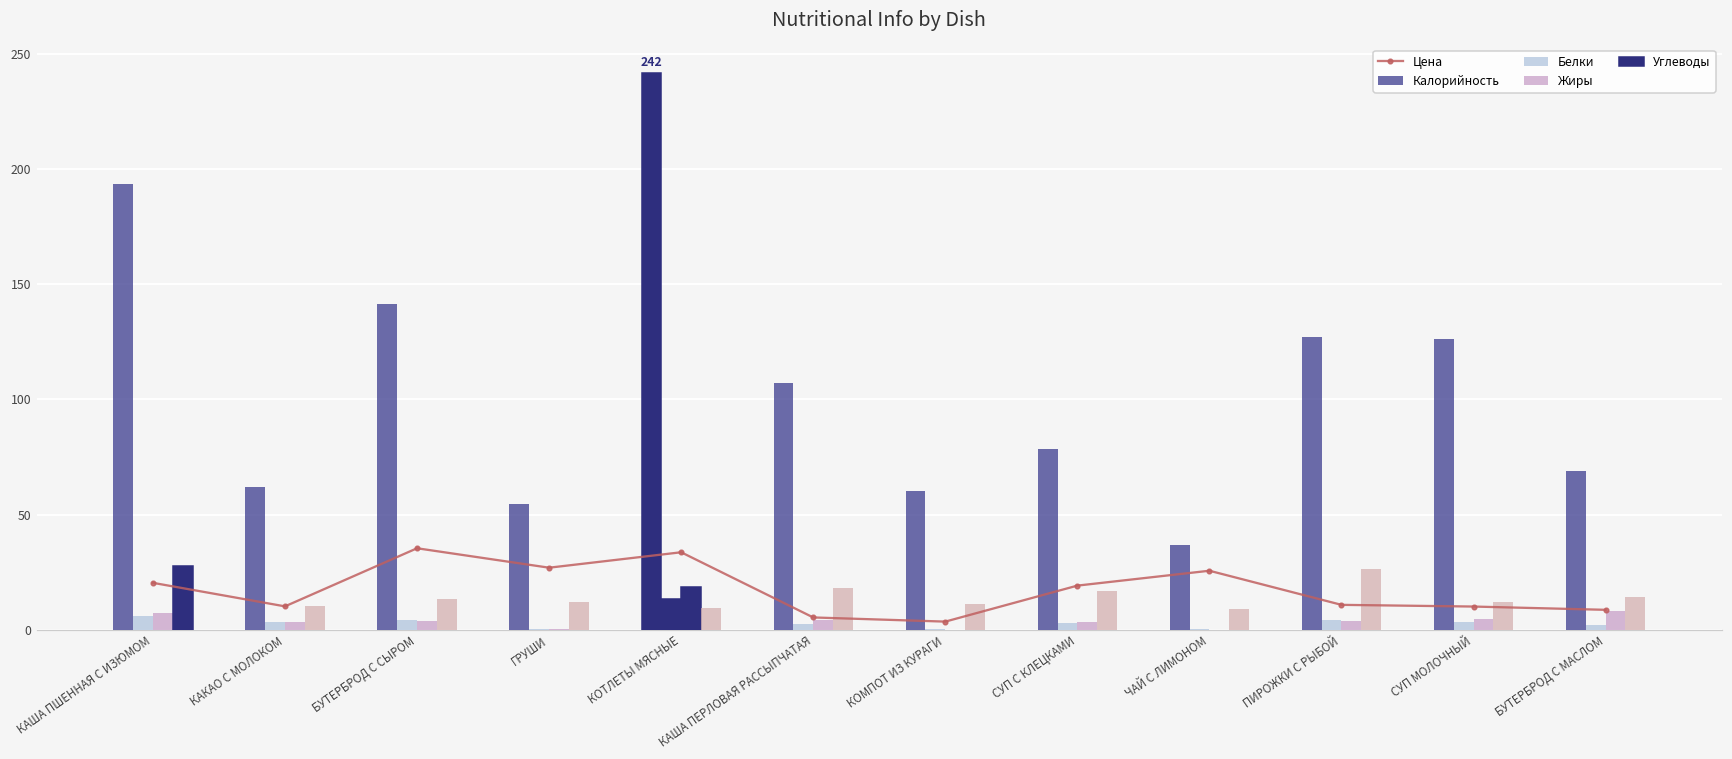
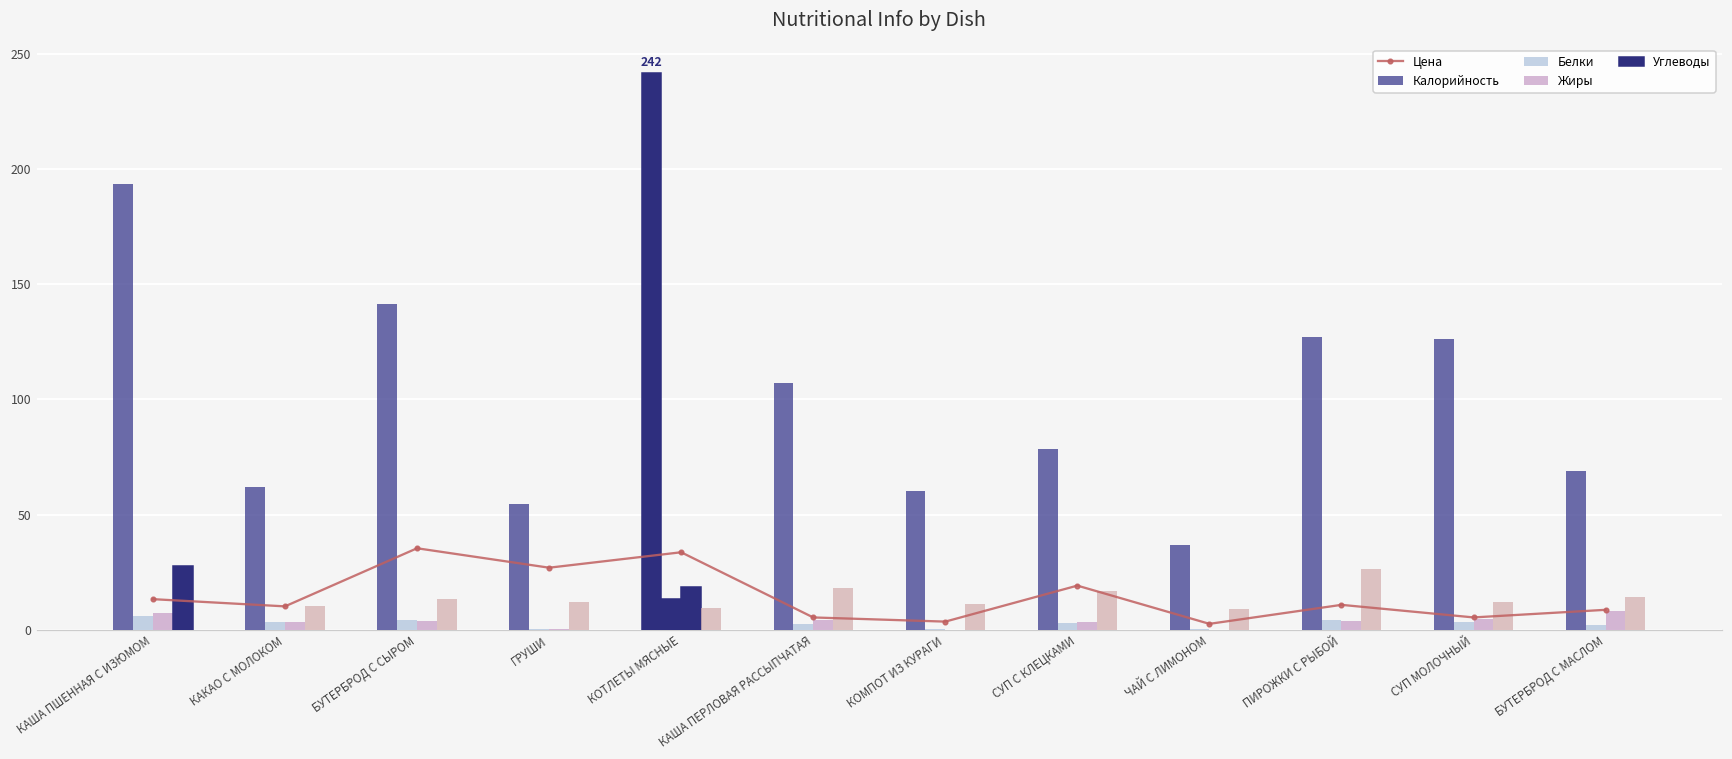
  {
    "Цена": {
-     "КАША ПШЕННАЯ С ИЗЮМОМ": 20,
+     "КАША ПШЕННАЯ С ИЗЮМОМ": 13,
      "КАКАО С МОЛОКОМ": 10,
      "БУТЕРБРОД С СЫРОМ": 35,
      "ГРУШИ": 27,
      "КОТЛЕТЫ МЯСНЫЕ": 34,
      "КАША ПЕРЛОВАЯ РАССЫПЧАТАЯ": 5,
      "КОМПОТ ИЗ КУРАГИ": 4,
      "СУП С КЛЕЦКАМИ": 19,
-     "ЧАЙ С ЛИМОНОМ": 26,
+     "ЧАЙ С ЛИМОНОМ": 3,
      "ПИРОЖКИ С РЫБОЙ": 11,
-     "СУП МОЛОЧНЫЙ": 10,
+     "СУП МОЛОЧНЫЙ": 5,
      "БУТЕРБРОД С МАСЛОМ": 9
    }
  }
